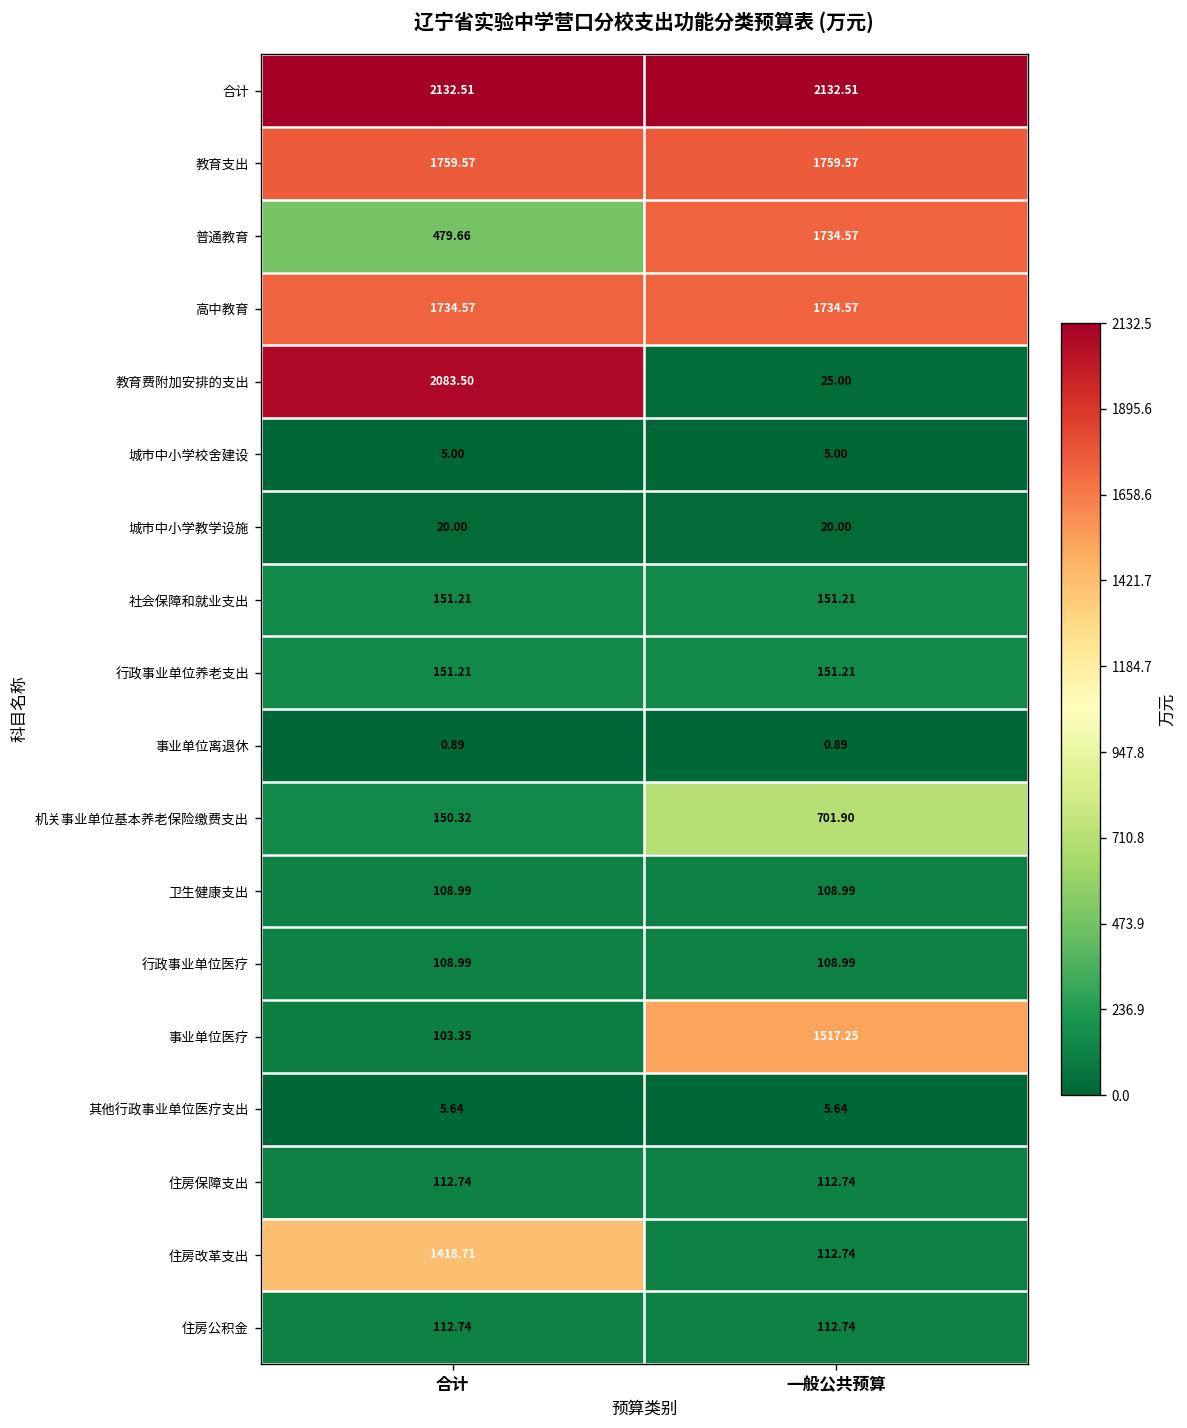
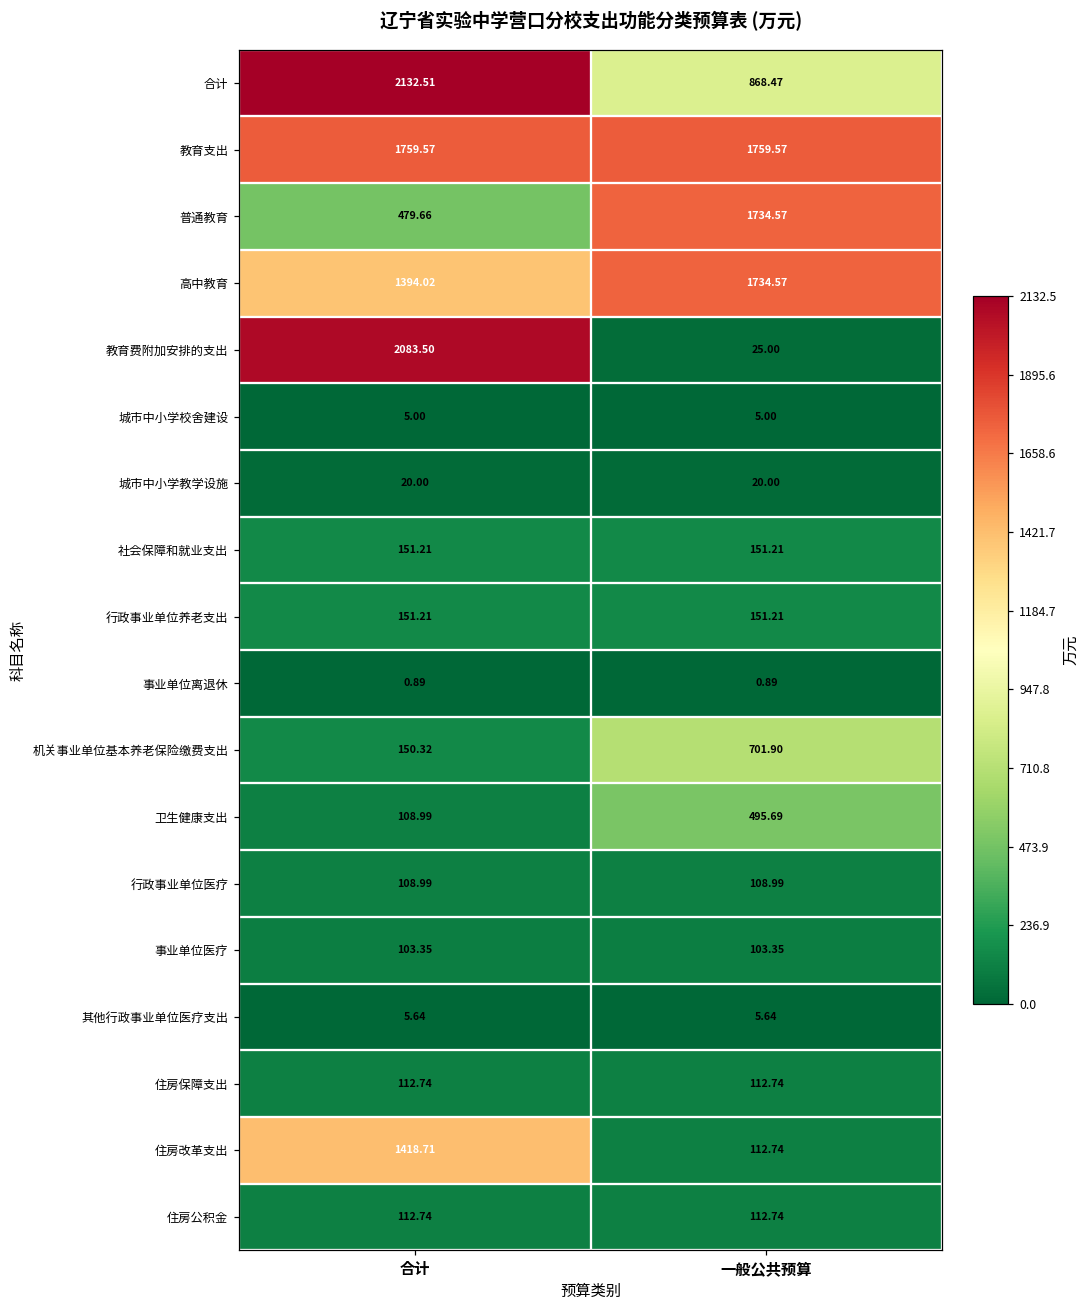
  {
    "合计": {
      "合计": 2132.51,
-     "一般公共预算": 2132.51
+     "一般公共预算": 868.47
    },
    "教育支出": {
      "合计": 1759.57,
      "一般公共预算": 1759.57
    },
    "普通教育": {
      "合计": 479.66,
      "一般公共预算": 1734.57
    },
    "高中教育": {
-     "合计": 1734.57,
+     "合计": 1394.02,
      "一般公共预算": 1734.57
    },
    "教育费附加安排的支出": {
      "合计": 2083.50,
      "一般公共预算": 25.00
    },
    "城市中小学校舍建设": {
      "合计": 5.00,
      "一般公共预算": 5.00
    },
    "城市中小学教学设施": {
      "合计": 20.00,
      "一般公共预算": 20.00
    },
    "社会保障和就业支出": {
      "合计": 151.21,
      "一般公共预算": 151.21
    },
    "行政事业单位养老支出": {
      "合计": 151.21,
      "一般公共预算": 151.21
    },
    "事业单位离退休": {
      "合计": 0.89,
      "一般公共预算": 0.89
    },
    "机关事业单位基本养老保险缴费支出": {
      "合计": 150.32,
      "一般公共预算": 701.90
    },
    "卫生健康支出": {
      "合计": 108.99,
-     "一般公共预算": 108.99
+     "一般公共预算": 495.69
    },
    "行政事业单位医疗": {
      "合计": 108.99,
      "一般公共预算": 108.99
    },
    "事业单位医疗": {
      "合计": 103.35,
-     "一般公共预算": 1517.25
+     "一般公共预算": 103.35
    },
    "其他行政事业单位医疗支出": {
      "合计": 5.64,
      "一般公共预算": 5.64
    },
    "住房保障支出": {
      "合计": 112.74,
      "一般公共预算": 112.74
    },
    "住房改革支出": {
      "合计": 1418.71,
      "一般公共预算": 112.74
    },
    "住房公积金": {
      "合计": 112.74,
      "一般公共预算": 112.74
    }
  }
